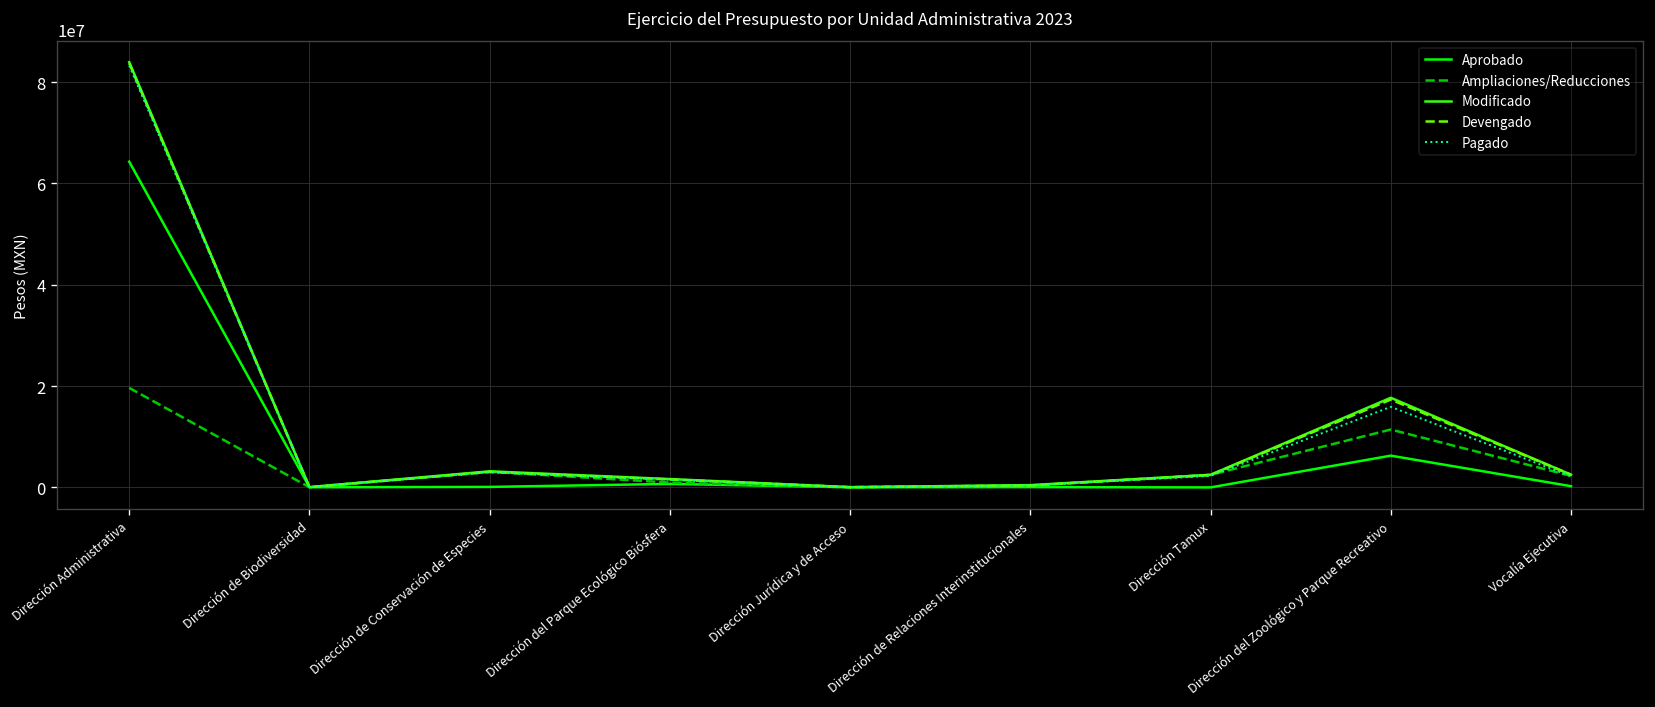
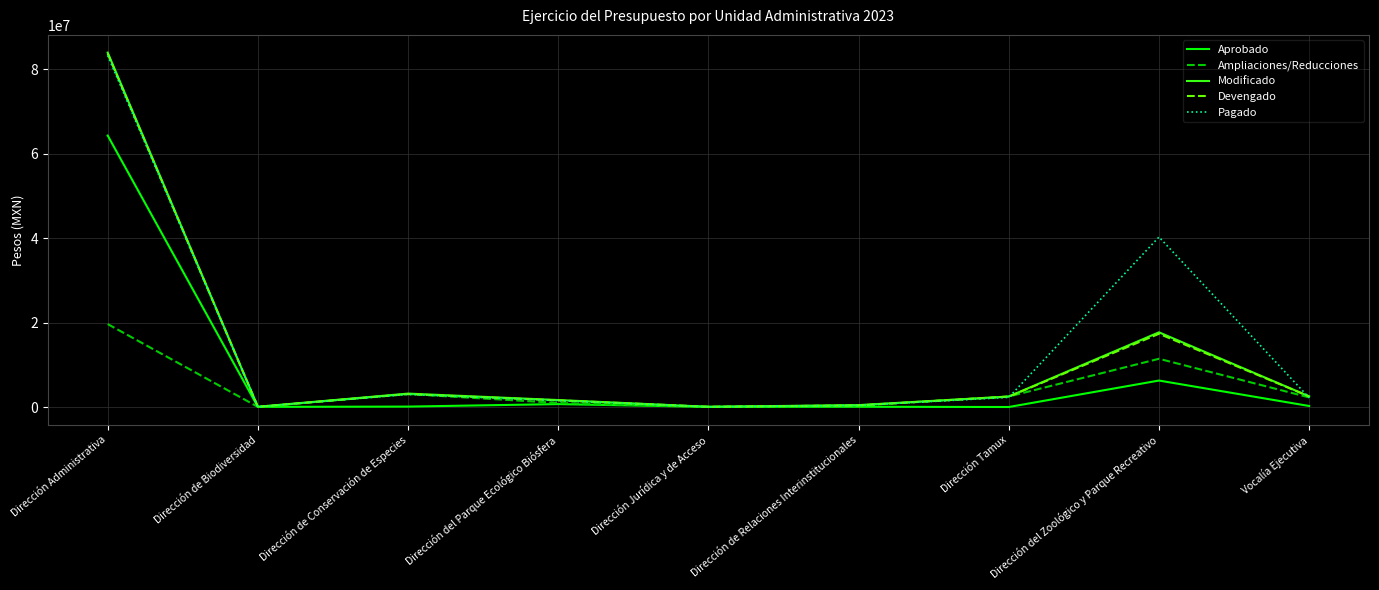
  {
    "Pagado": {
-     "Dirección del Zoológico y Parque Recreativo": 16000000
+     "Dirección del Zoológico y Parque Recreativo": 40000000
    }
  }
